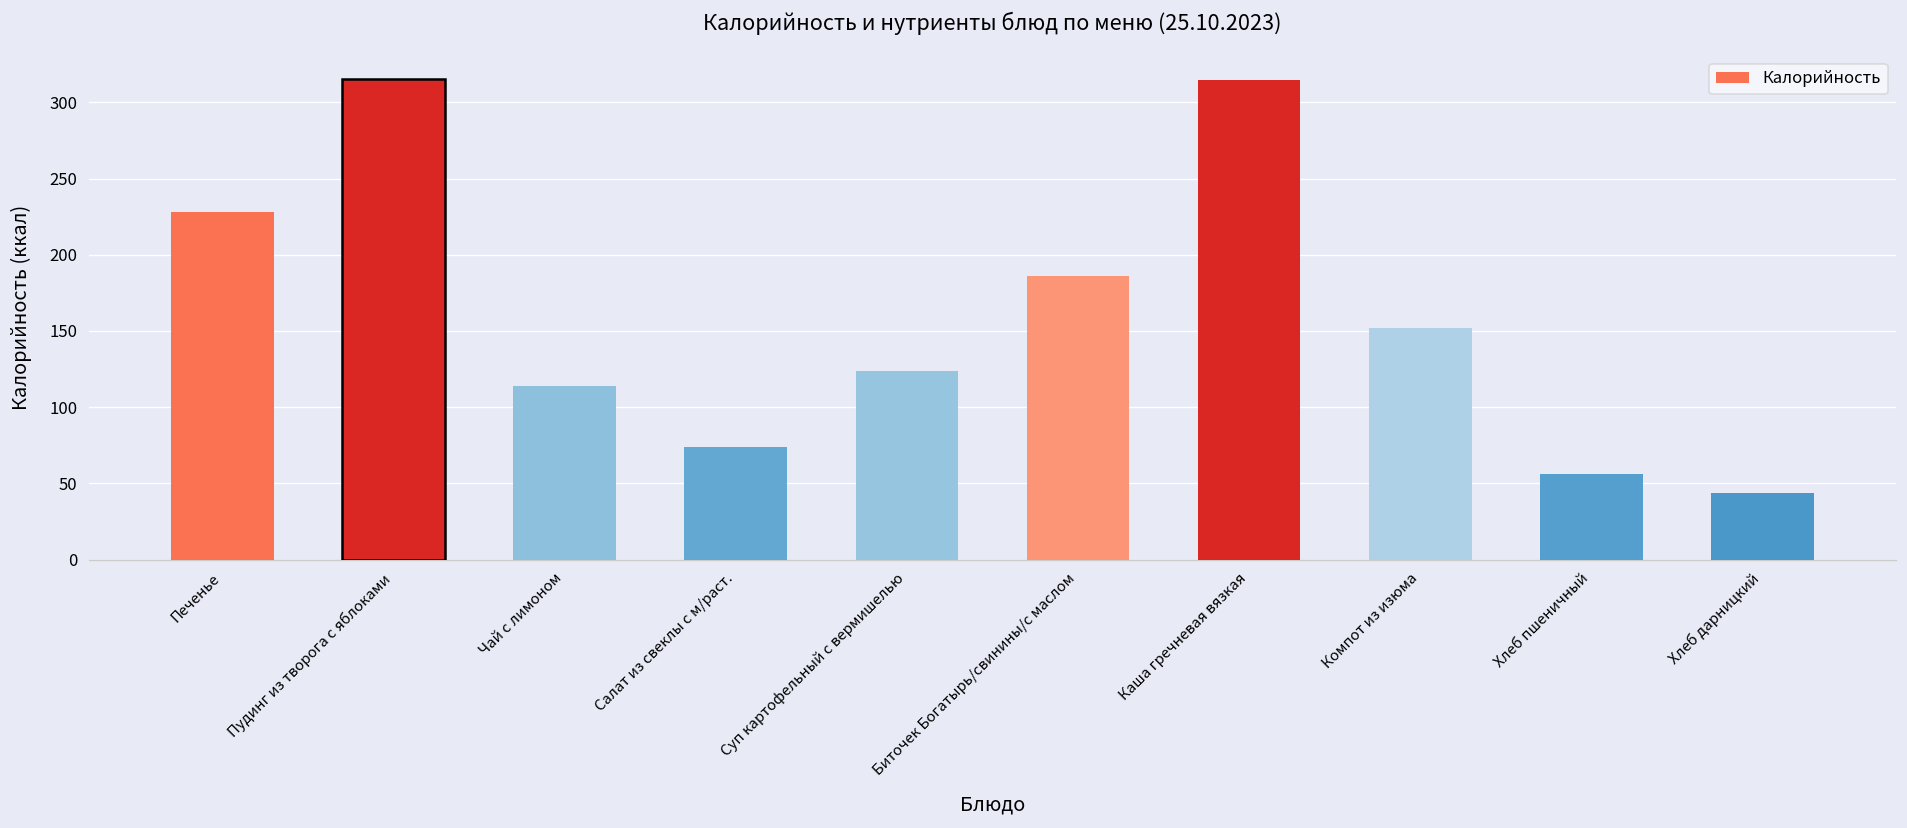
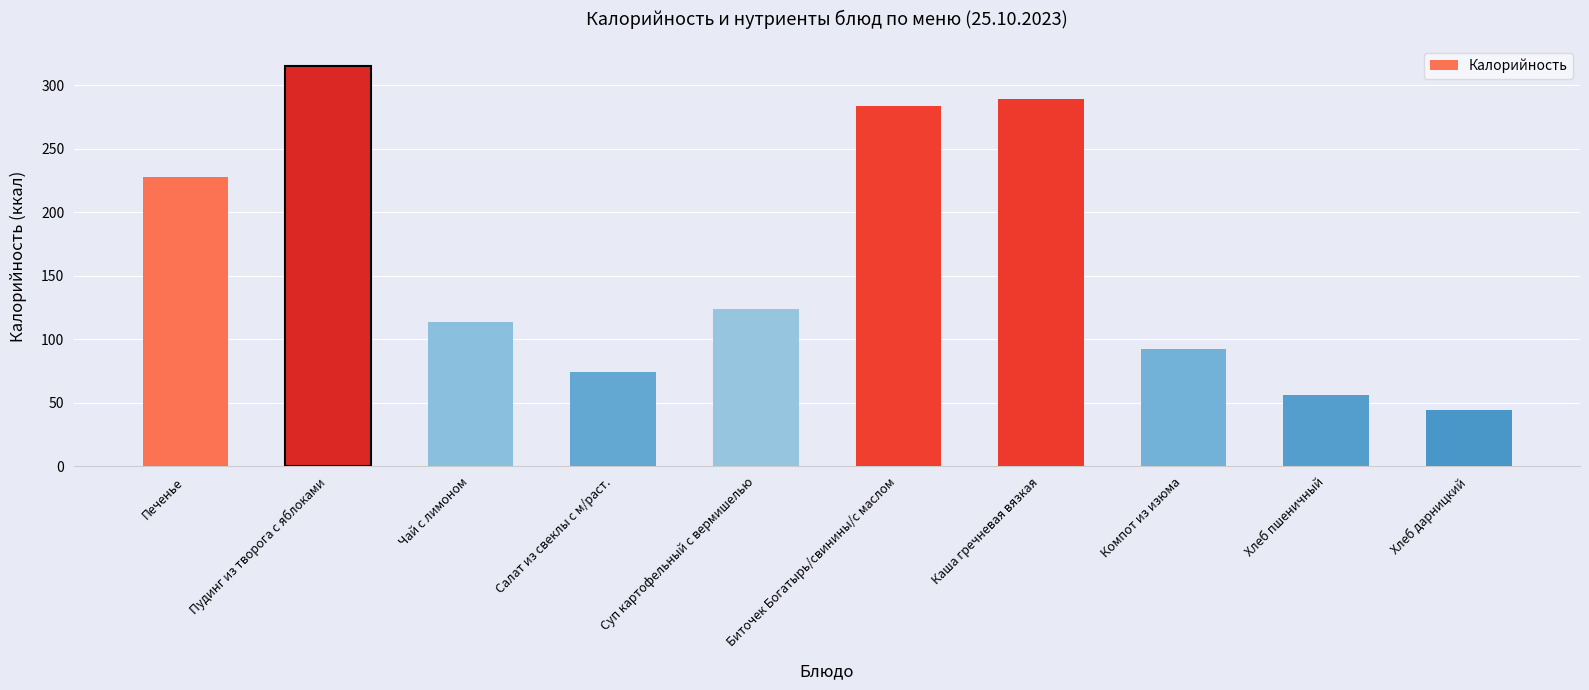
  {
    "Печенье": 228,
    "Пудинг из творога с яблоками": 315,
    "Чай с лимоном": 114,
    "Салат из свеклы с м/раст.": 74,
    "Суп картофельный с вермишелью": 124,
-   "Биточек Богатырь/свинины/с маслом": 186,
-   "Каша гречневая вязкая": 314,
-   "Компот из изюма": 152,
+   "Биточек Богатырь/свинины/с маслом": 284,
+   "Каша гречневая вязкая": 289,
+   "Компот из изюма": 92,
    "Хлеб пшеничный": 56,
    "Хлеб дарницкий": 44
  }
